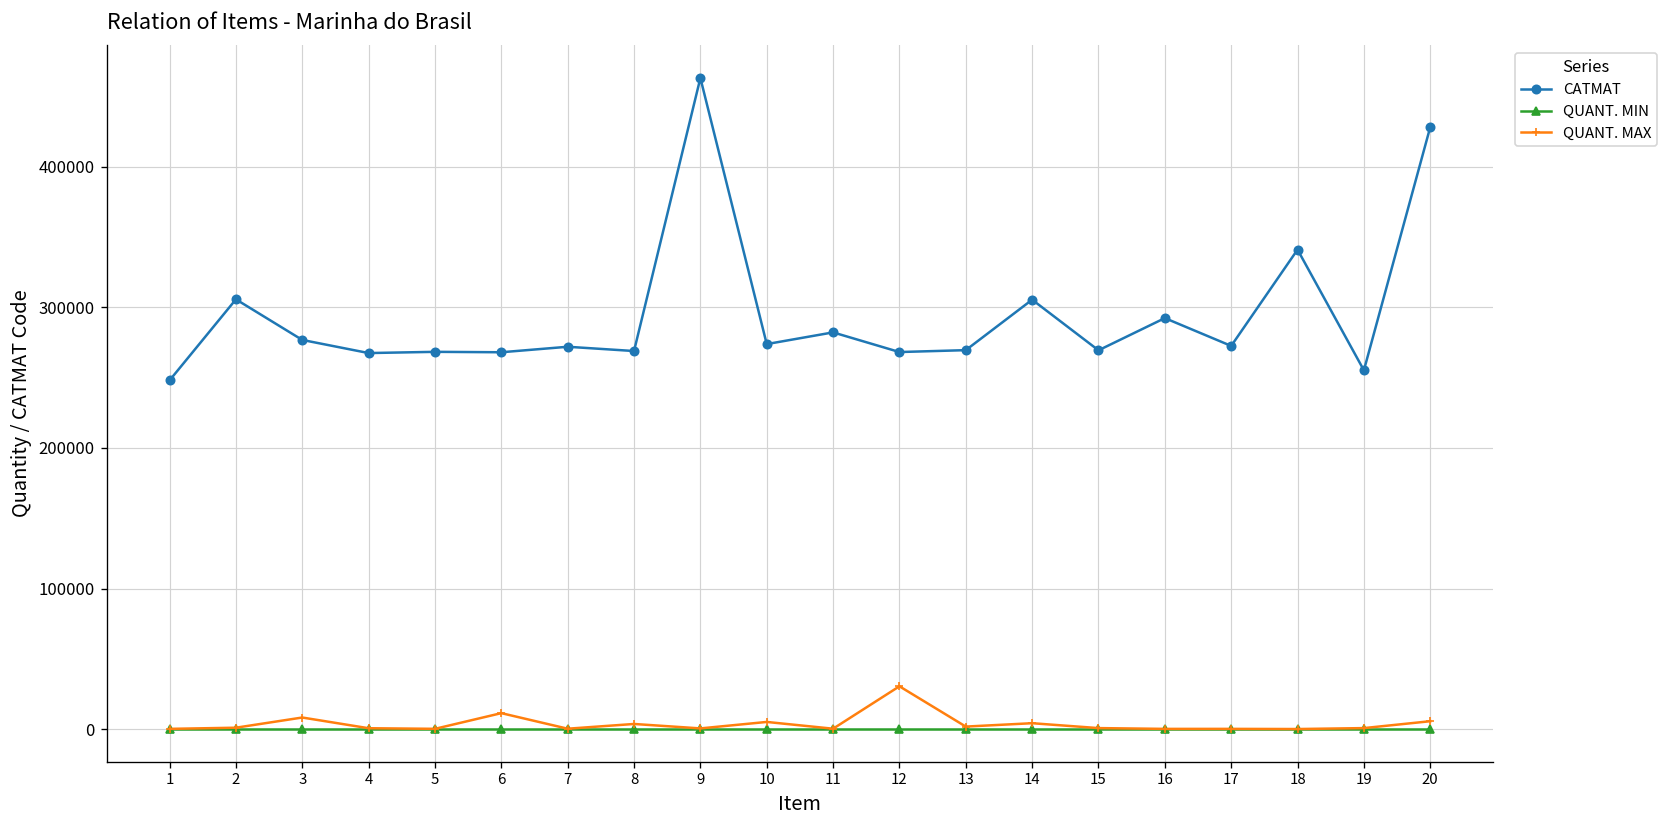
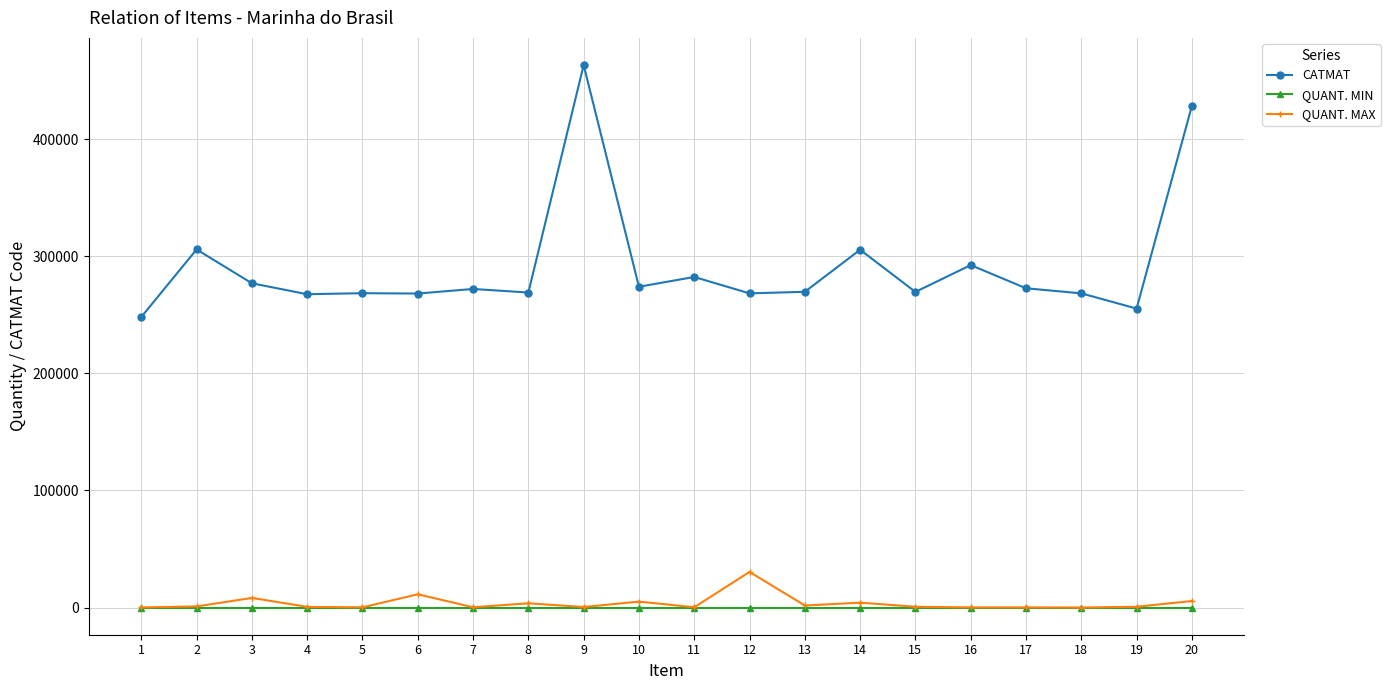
  {
    "CATMAT": {
      "1": 248000,
      "2": 306000,
      "3": 277000,
      "4": 268000,
      "5": 268000,
      "6": 268000,
      "7": 272000,
      "8": 269000,
      "9": 463000,
      "10": 274000,
      "11": 282000,
      "12": 268000,
      "13": 270000,
      "14": 305000,
      "15": 269000,
      "16": 292000,
      "17": 273000,
-     "18": 341000,
+     "18": 268000,
      "19": 255000,
      "20": 428000
    },
    "QUANT. MIN": {
      "3": 0,
      "6": 0,
      "8": 0,
      "10": 0,
      "12": 0,
      "14": 0,
      "20": 0
    },
    "QUANT. MAX": {
      "3": 8000,
      "6": 11000,
      "8": 4000,
      "10": 5000,
      "12": 30000,
      "14": 4000,
      "20": 6000
    }
  }
